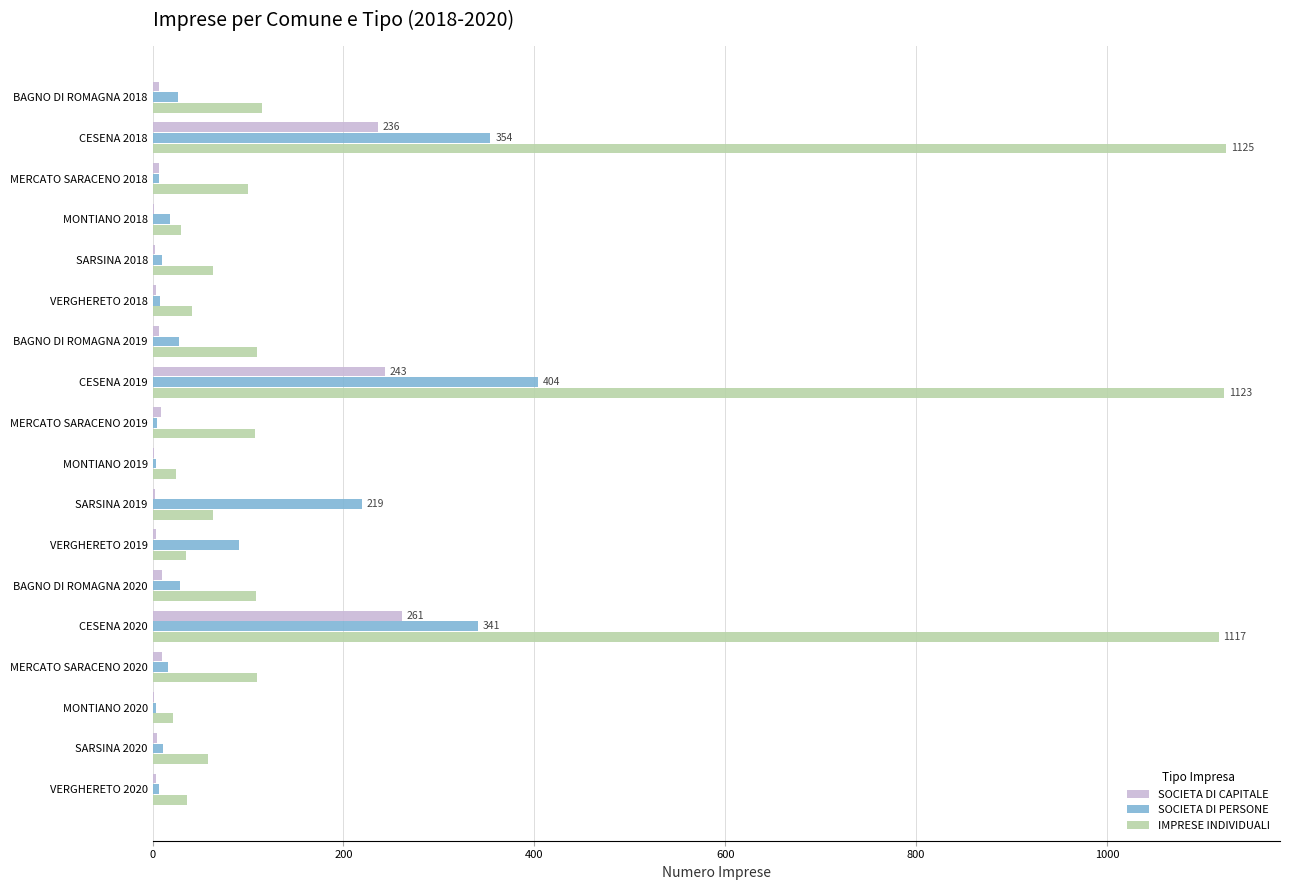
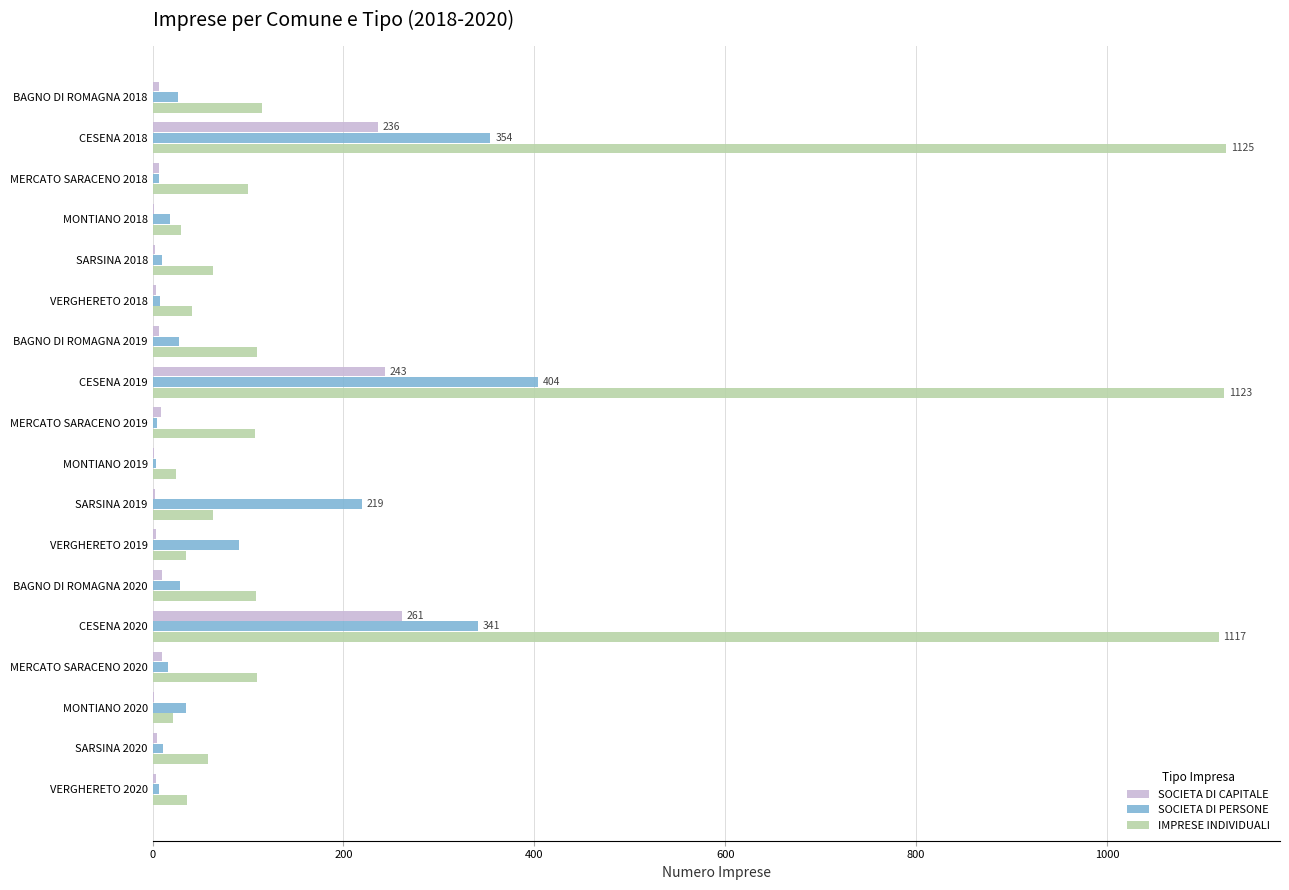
  {
    "SOCIETA DI PERSONE": {
      "BAGNO DI ROMAGNA 2018": 30,
      "MERCATO SARACENO 2018": 10,
      "MONTIANO 2018": 20,
      "SARSINA 2018": 10,
      "VERGHERETO 2018": 10,
      "BAGNO DI ROMAGNA 2019": 30,
      "MERCATO SARACENO 2019": 10,
      "MONTIANO 2019": 0,
      "VERGHERETO 2019": 90,
      "BAGNO DI ROMAGNA 2020": 30,
      "MERCATO SARACENO 2020": 20,
-     "MONTIANO 2020": 0,
+     "MONTIANO 2020": 40,
      "SARSINA 2020": 10,
      "VERGHERETO 2020": 10
    }
  }
